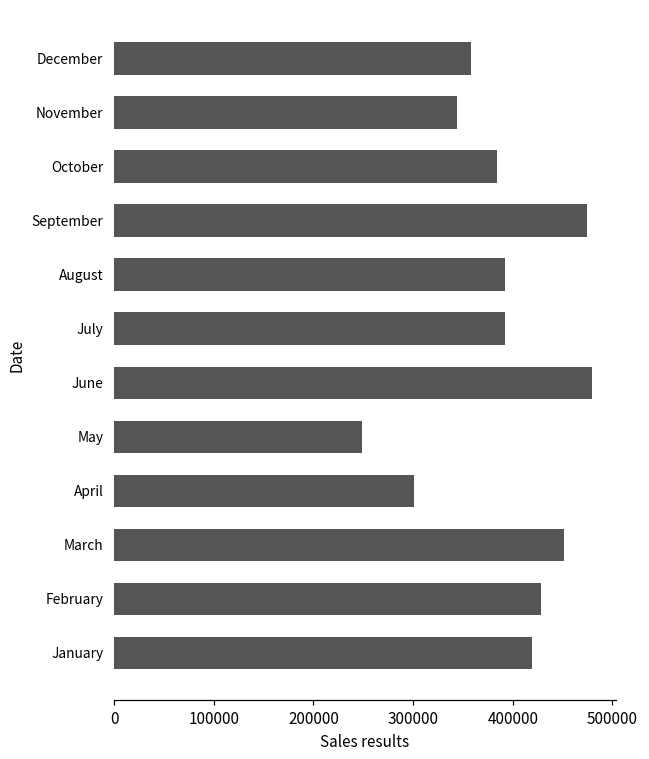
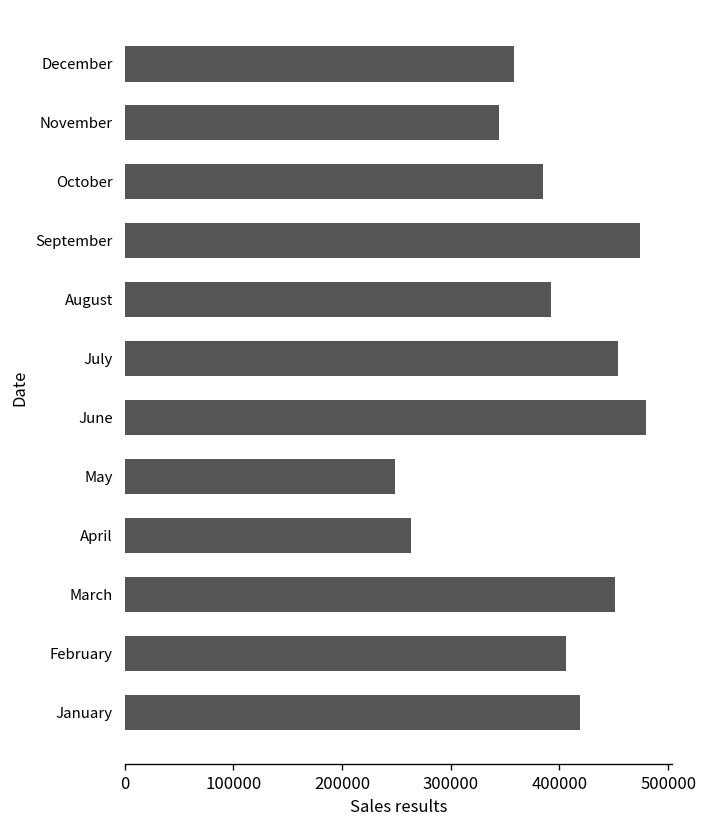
  {
    "December": 360000,
    "November": 340000,
    "October": 380000,
    "September": 470000,
    "August": 390000,
-   "July": 390000,
+   "July": 450000,
    "June": 480000,
    "May": 250000,
-   "April": 300000,
+   "April": 260000,
    "March": 450000,
-   "February": 430000,
+   "February": 410000,
    "January": 420000
  }
